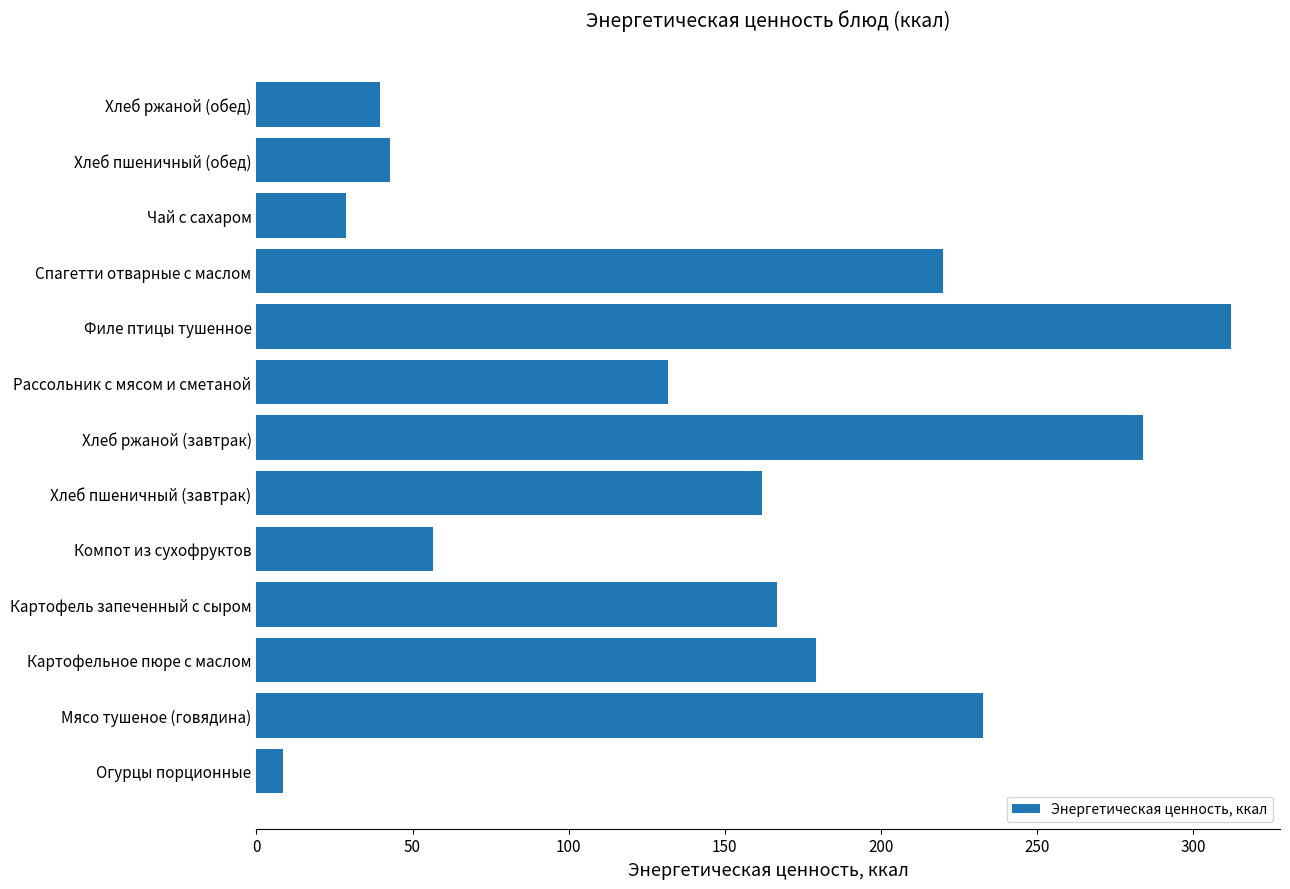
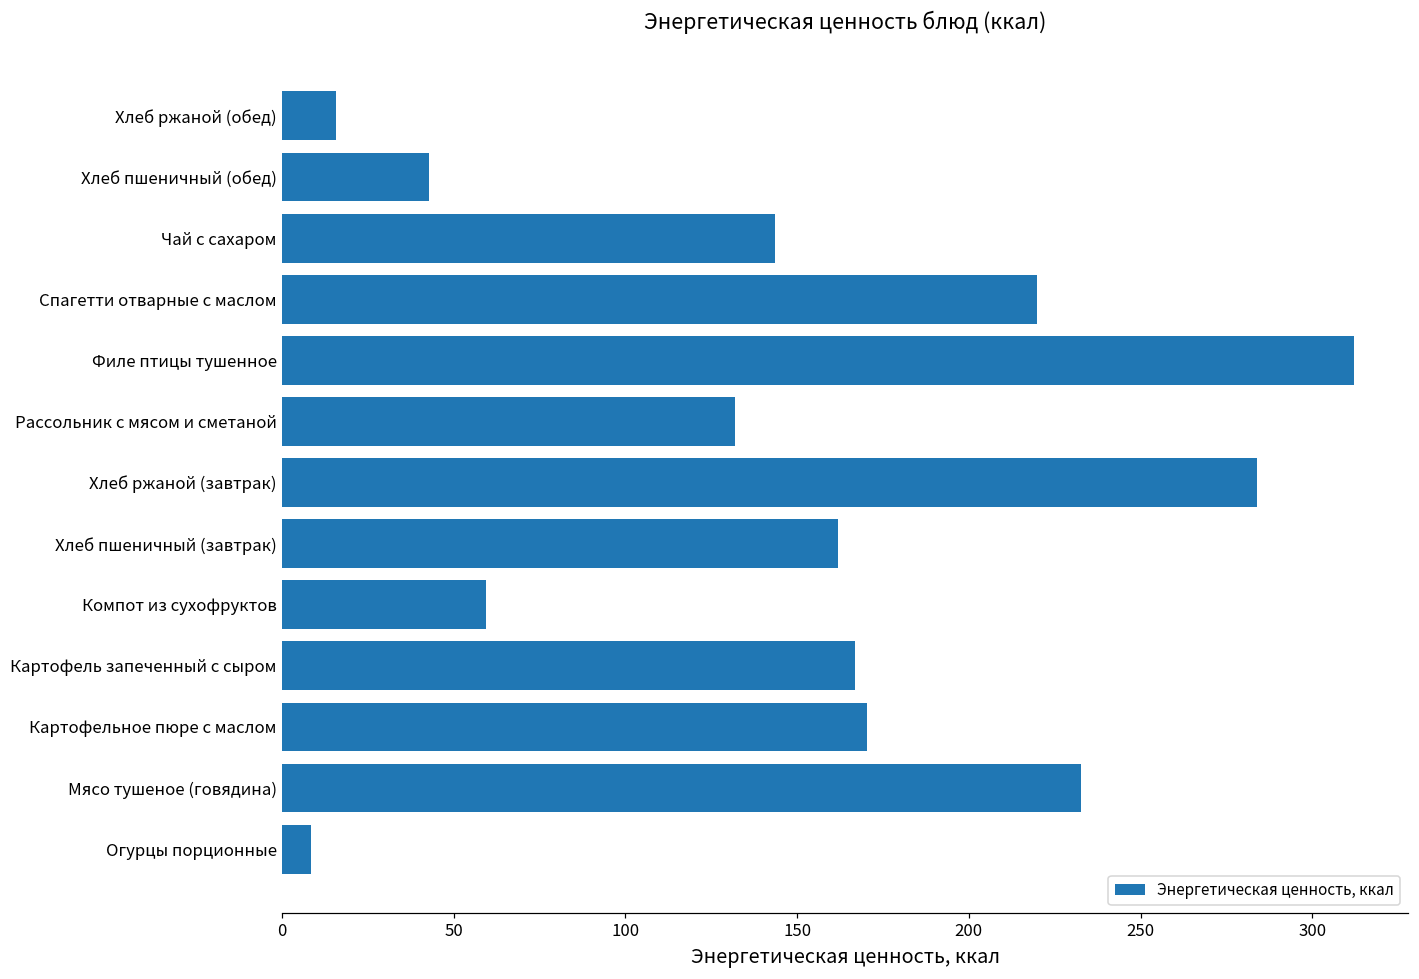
  {
-   "Хлеб ржаной (обед)": 40,
+   "Хлеб ржаной (обед)": 16,
    "Хлеб пшеничный (обед)": 43,
-   "Чай с сахаром": 29,
+   "Чай с сахаром": 144,
    "Спагетти отварные с маслом": 220,
    "Филе птицы тушенное": 312,
    "Рассольник с мясом и сметаной": 132,
    "Хлеб ржаной (завтрак)": 284,
    "Хлеб пшеничный (завтрак)": 162,
-   "Компот из сухофруктов": 57,
+   "Компот из сухофруктов": 59,
    "Картофель запеченный с сыром": 167,
-   "Картофельное пюре с маслом": 179,
+   "Картофельное пюре с маслом": 170,
    "Мясо тушеное (говядина)": 233,
    "Огурцы порционные": 8
  }
